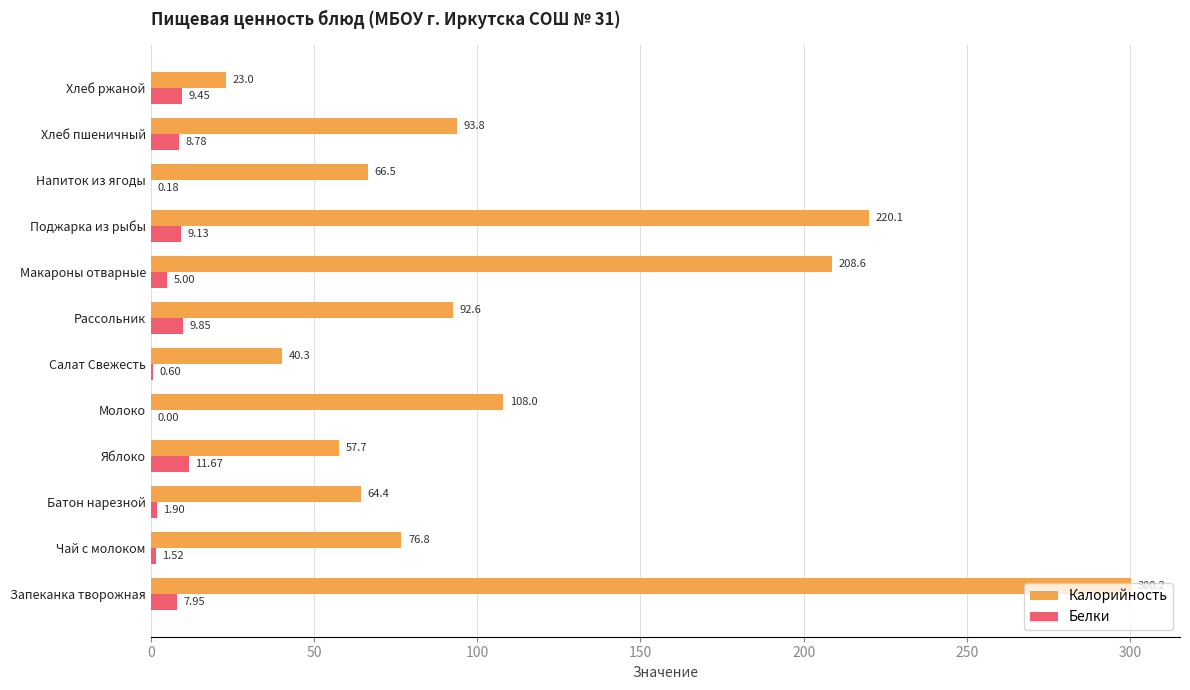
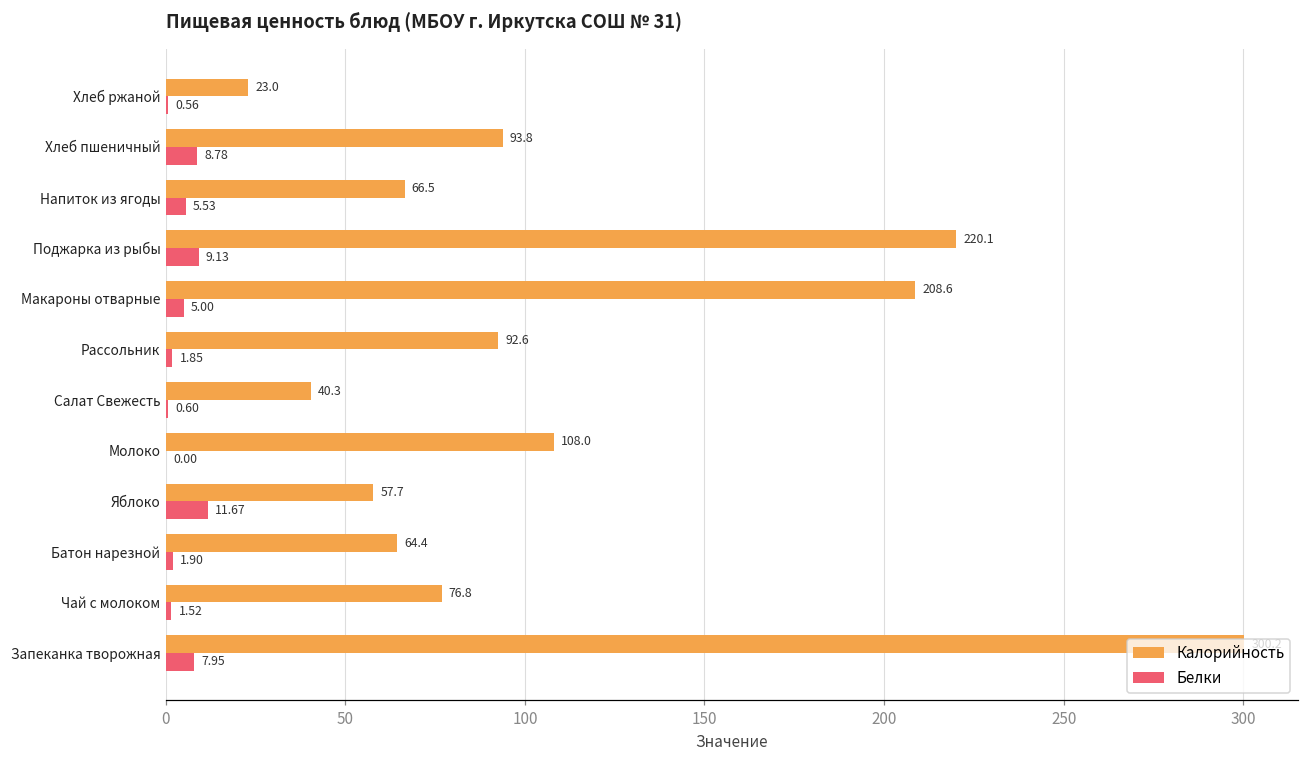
  {
    "Калорийность": {
      "Хлеб ржаной": 23.0,
      "Хлеб пшеничный": 93.8,
      "Напиток из ягоды": 66.5,
      "Поджарка из рыбы": 220.1,
      "Макароны отварные": 208.6,
      "Рассольник": 92.6,
      "Салат Свежесть": 40.3,
      "Молоко": 108.0,
      "Яблоко": 57.7,
      "Батон нарезной": 64.4,
      "Чай с молоком": 76.8
    },
    "Белки": {
-     "Хлеб ржаной": 9.45,
+     "Хлеб ржаной": 0.56,
      "Хлеб пшеничный": 8.78,
-     "Напиток из ягоды": 0.18,
+     "Напиток из ягоды": 5.53,
      "Поджарка из рыбы": 9.13,
      "Макароны отварные": 5.00,
-     "Рассольник": 9.85,
+     "Рассольник": 1.85,
      "Салат Свежесть": 0.60,
      "Молоко": 0.00,
      "Яблоко": 11.67,
      "Батон нарезной": 1.90,
      "Чай с молоком": 1.52,
      "Запеканка творожная": 7.95
    }
  }
